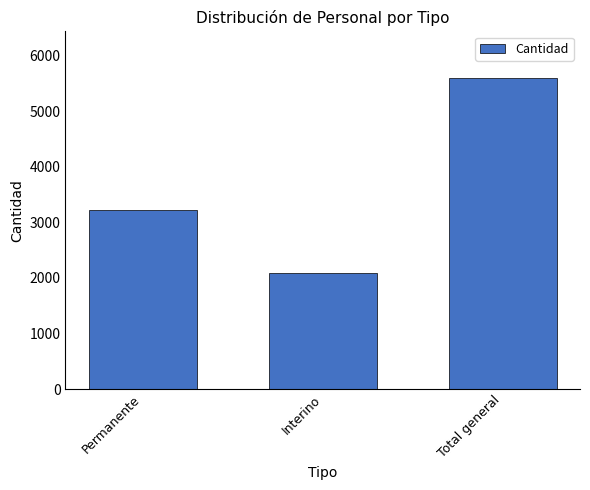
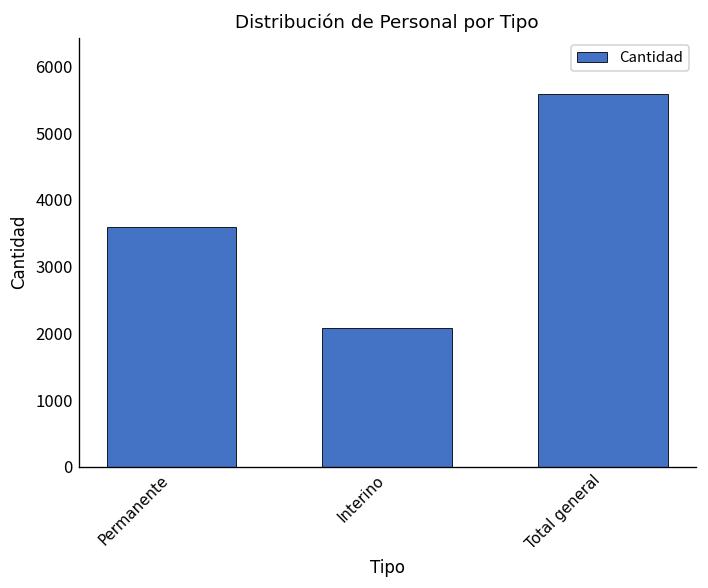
  {
-   "Permanente": 3200,
+   "Permanente": 3600,
    "Interino": 2100,
    "Total general": 5600
  }
